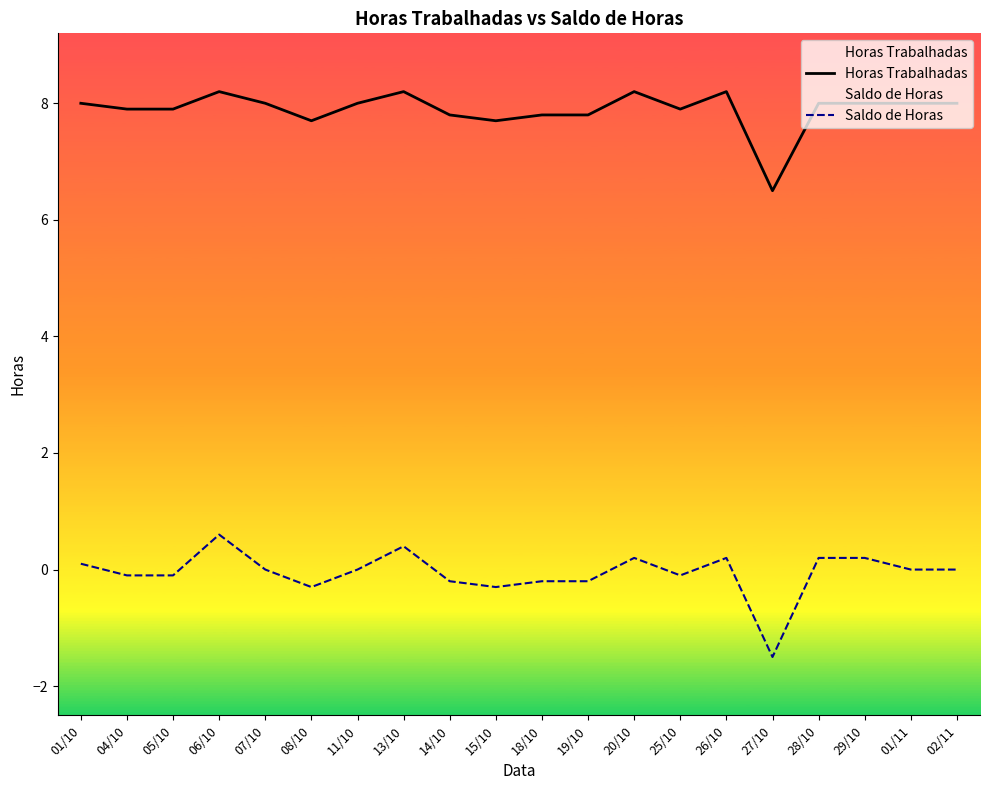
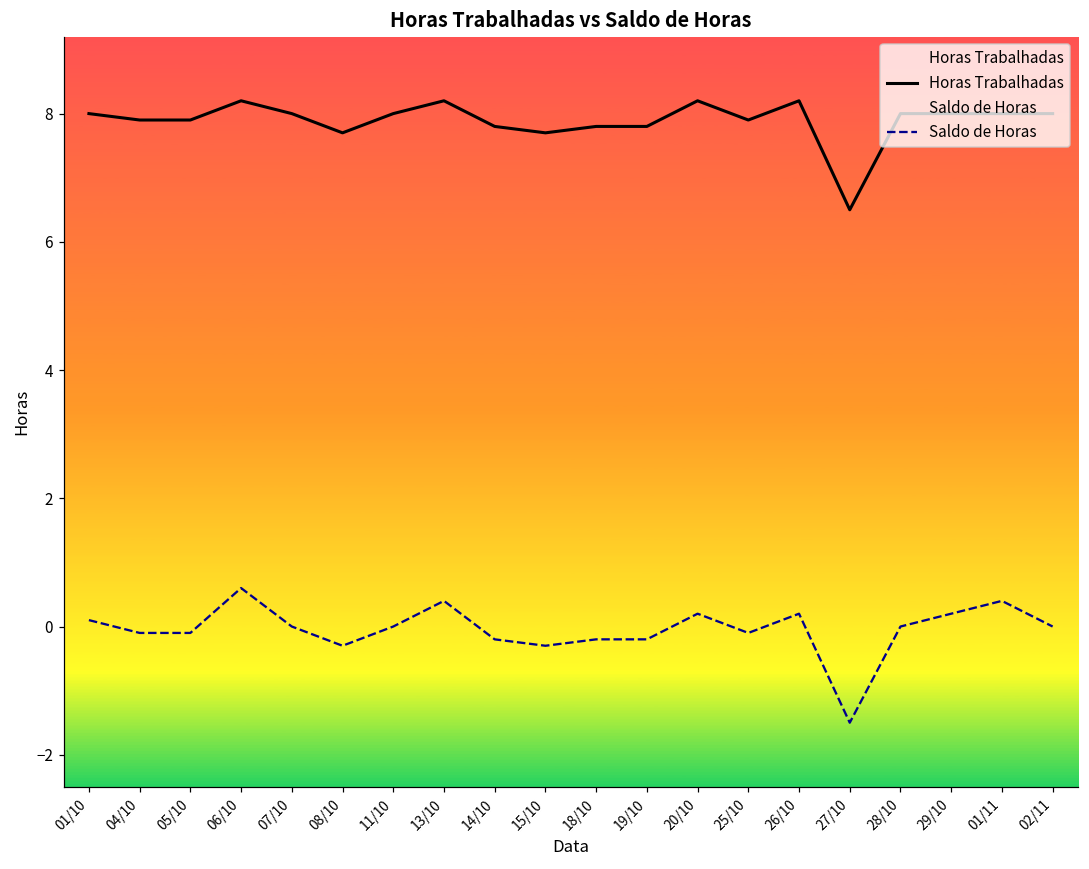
  {
    "Saldo de Horas": {
-     "28/10": 0.2,
-     "01/11": 0.0
+     "28/10": 0.0,
+     "01/11": 0.4
    }
  }
